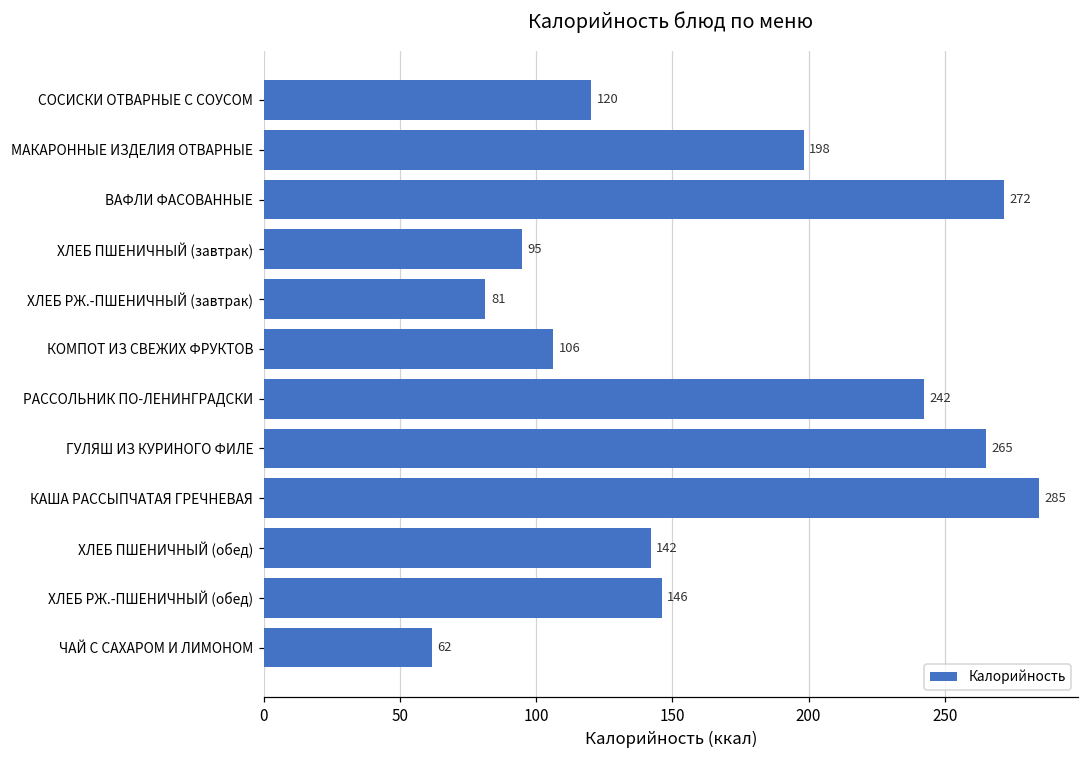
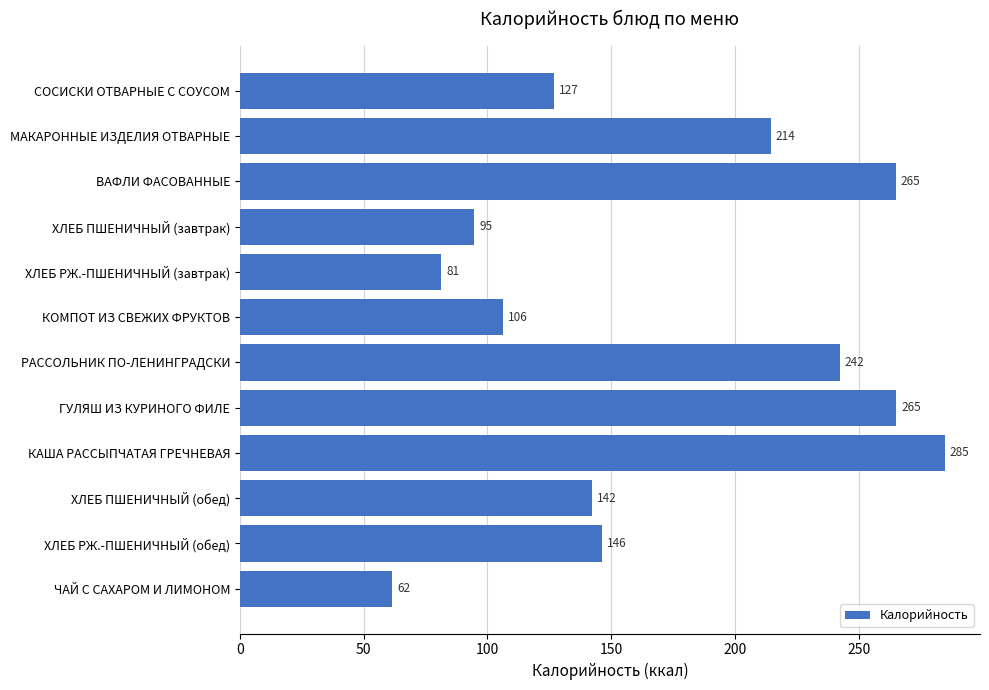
  {
-   "СОСИСКИ ОТВАРНЫЕ С СОУСОМ": 120,
-   "МАКАРОННЫЕ ИЗДЕЛИЯ ОТВАРНЫЕ": 198,
-   "ВАФЛИ ФАСОВАННЫЕ": 272,
+   "СОСИСКИ ОТВАРНЫЕ С СОУСОМ": 127,
+   "МАКАРОННЫЕ ИЗДЕЛИЯ ОТВАРНЫЕ": 214,
+   "ВАФЛИ ФАСОВАННЫЕ": 265,
    "ХЛЕБ ПШЕНИЧНЫЙ (завтрак)": 95,
    "ХЛЕБ РЖ.-ПШЕНИЧНЫЙ (завтрак)": 81,
    "КОМПОТ ИЗ СВЕЖИХ ФРУКТОВ": 106,
    "РАССОЛЬНИК ПО-ЛЕНИНГРАДСКИ": 242,
    "ГУЛЯШ ИЗ КУРИНОГО ФИЛЕ": 265,
    "КАША РАССЫПЧАТАЯ ГРЕЧНЕВАЯ": 285,
    "ХЛЕБ ПШЕНИЧНЫЙ (обед)": 142,
    "ХЛЕБ РЖ.-ПШЕНИЧНЫЙ (обед)": 146,
    "ЧАЙ С САХАРОМ И ЛИМОНОМ": 62
  }
